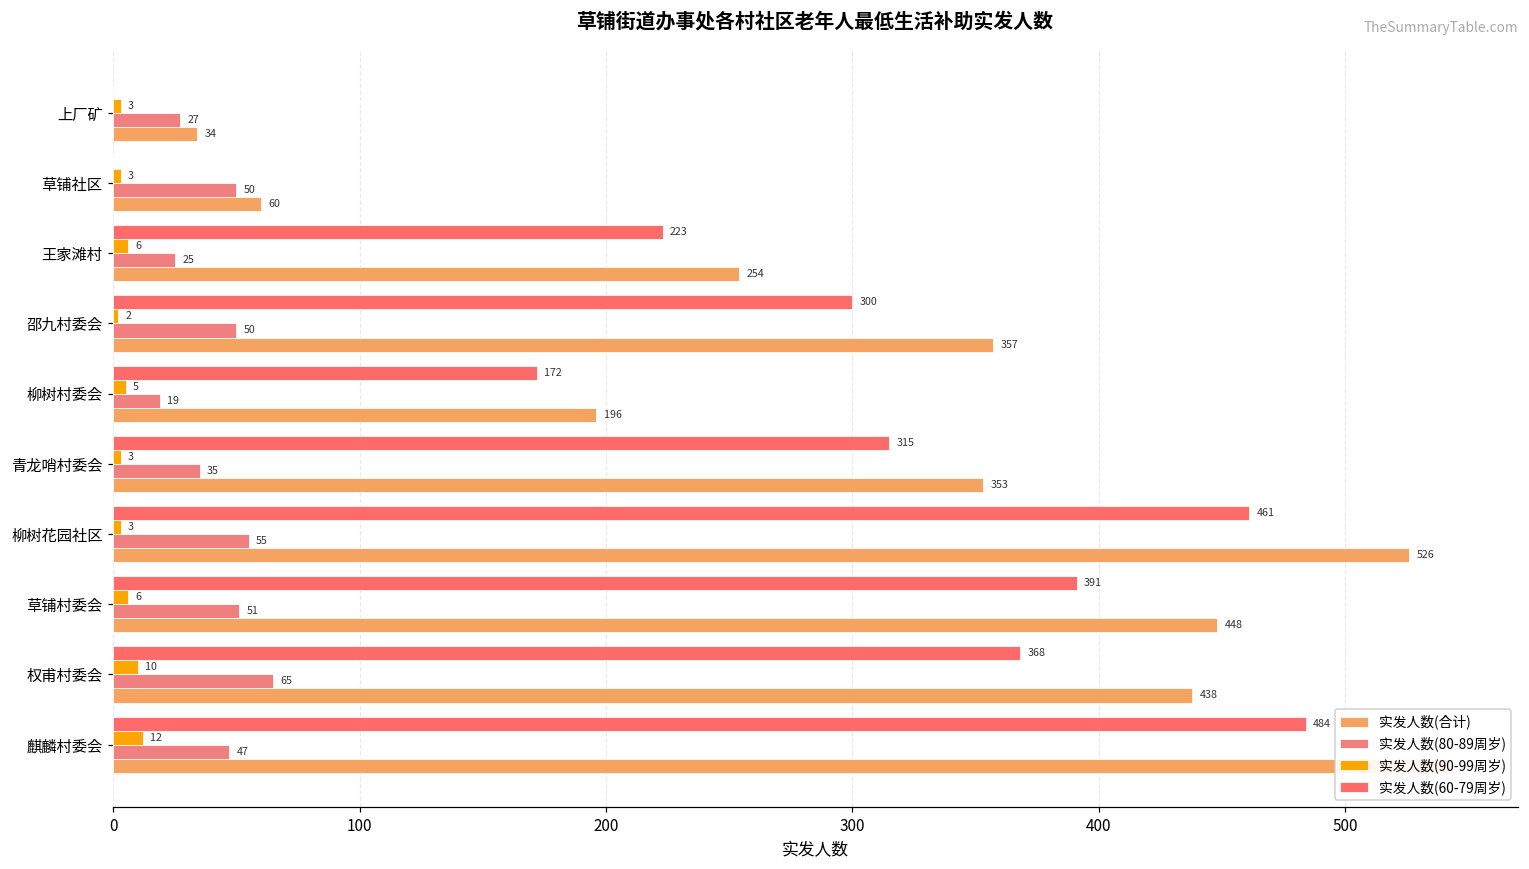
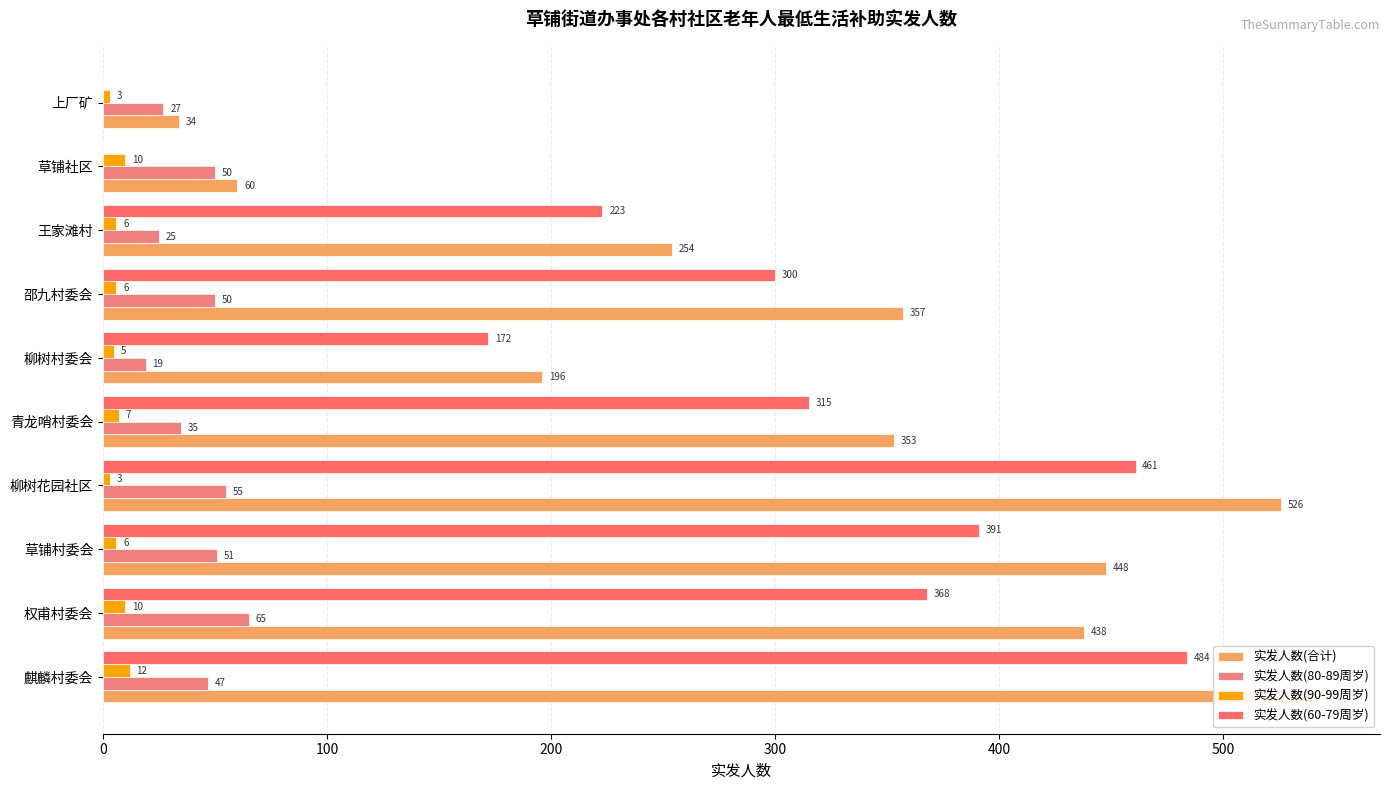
  {
    "实发人数(90-99周岁)": {
      "上厂矿": 3,
-     "草铺社区": 3,
+     "草铺社区": 10,
      "王家滩村": 6,
-     "邵九村委会": 2,
+     "邵九村委会": 6,
      "柳树村委会": 5,
-     "青龙哨村委会": 3,
+     "青龙哨村委会": 7,
      "柳树花园社区": 3,
      "草铺村委会": 6,
      "权甫村委会": 10,
      "麒麟村委会": 12
    }
  }
